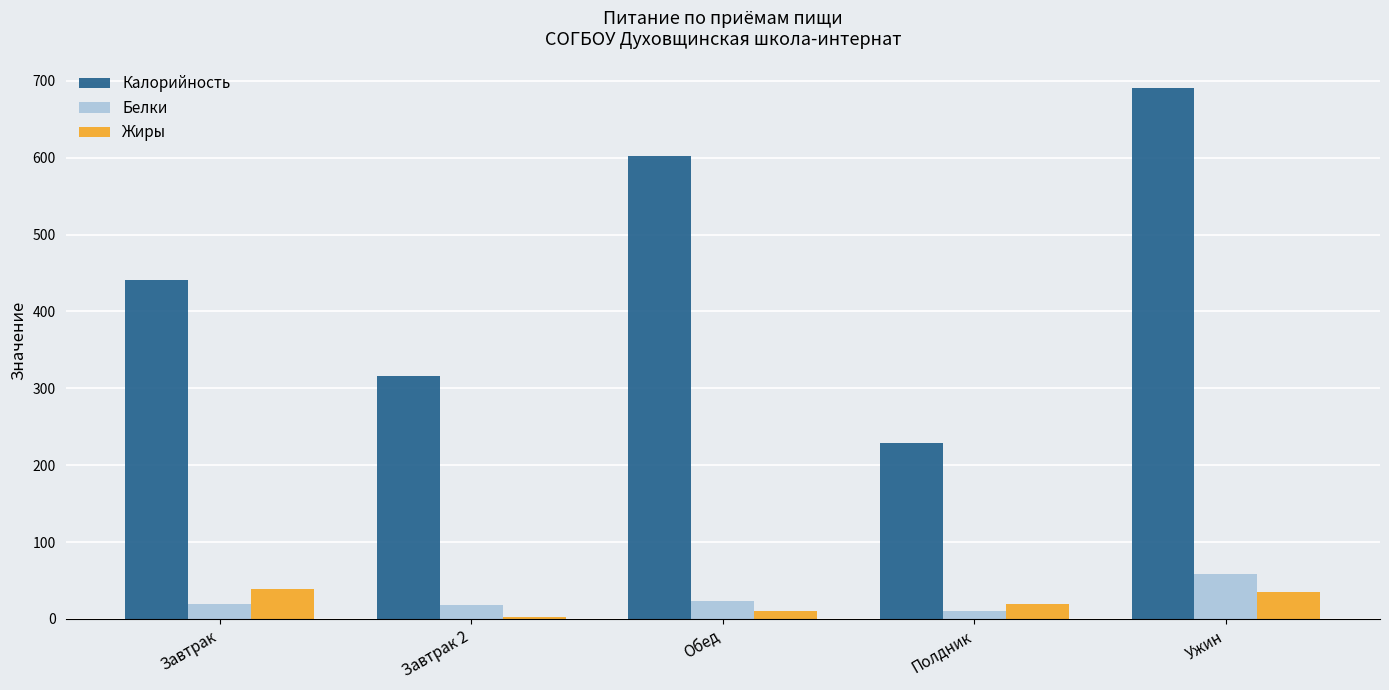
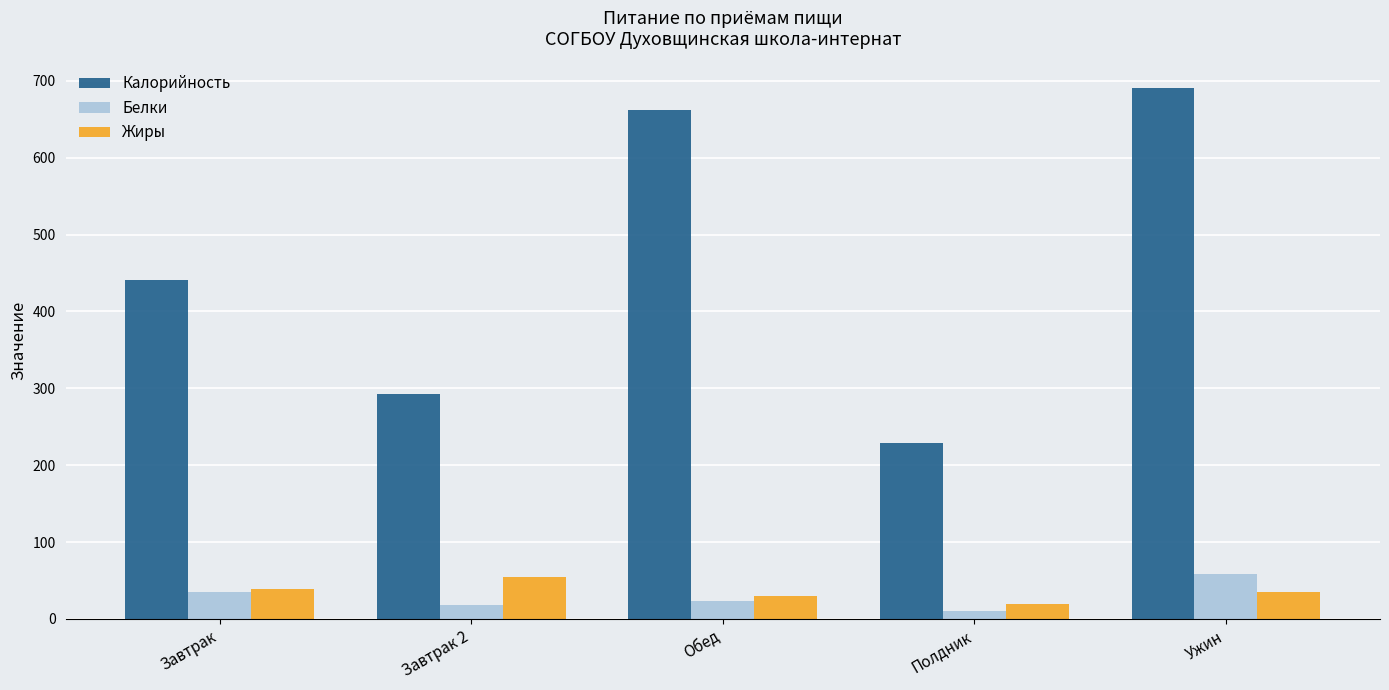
  {
    "Калорийность": {
      "Завтрак": 440,
-     "Завтрак 2": 320,
-     "Обед": 600,
+     "Завтрак 2": 290,
+     "Обед": 660,
      "Полдник": 230,
      "Ужин": 690
    },
    "Белки": {
-     "Завтрак": 20,
+     "Завтрак": 40,
      "Завтрак 2": 20,
      "Обед": 20,
      "Полдник": 10,
      "Ужин": 60
    },
    "Жиры": {
      "Завтрак": 40,
-     "Завтрак 2": 0,
-     "Обед": 10,
+     "Завтрак 2": 50,
+     "Обед": 30,
      "Полдник": 20,
      "Ужин": 40
    }
  }
